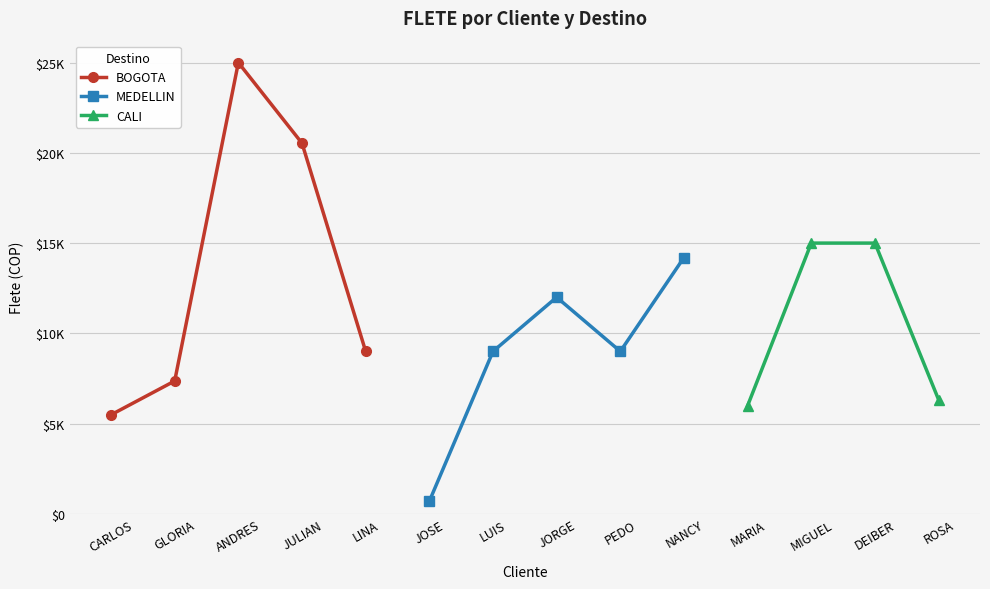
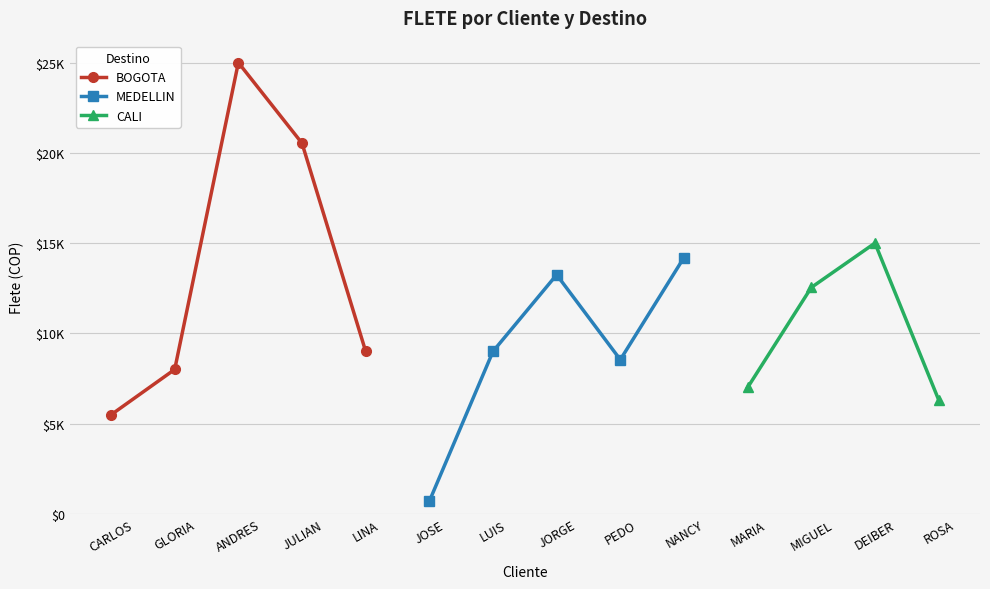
  {
    "BOGOTA": {
      "CARLOS": "$5500",
-     "GLORIA": "$7400",
+     "GLORIA": "$8000",
      "ANDRES": "$25000",
      "JULIAN": "$20500",
      "LINA": "$9000"
    },
    "MEDELLIN": {
      "JOSE": "$700",
      "LUIS": "$9000",
-     "JORGE": "$12000",
-     "PEDO": "$9000",
+     "JORGE": "$13200",
+     "PEDO": "$8500",
      "NANCY": "$14200"
    },
    "CALI": {
-     "MARIA": "$6000",
-     "MIGUEL": "$15000",
+     "MARIA": "$7000",
+     "MIGUEL": "$12500",
      "DEIBER": "$15000",
      "ROSA": "$6300"
    }
  }
